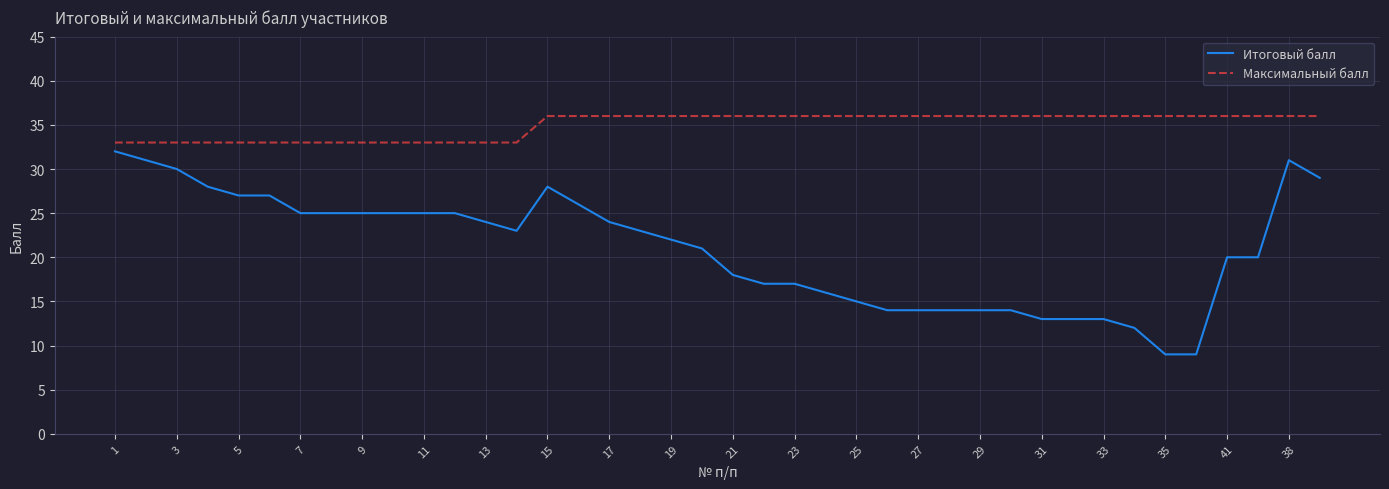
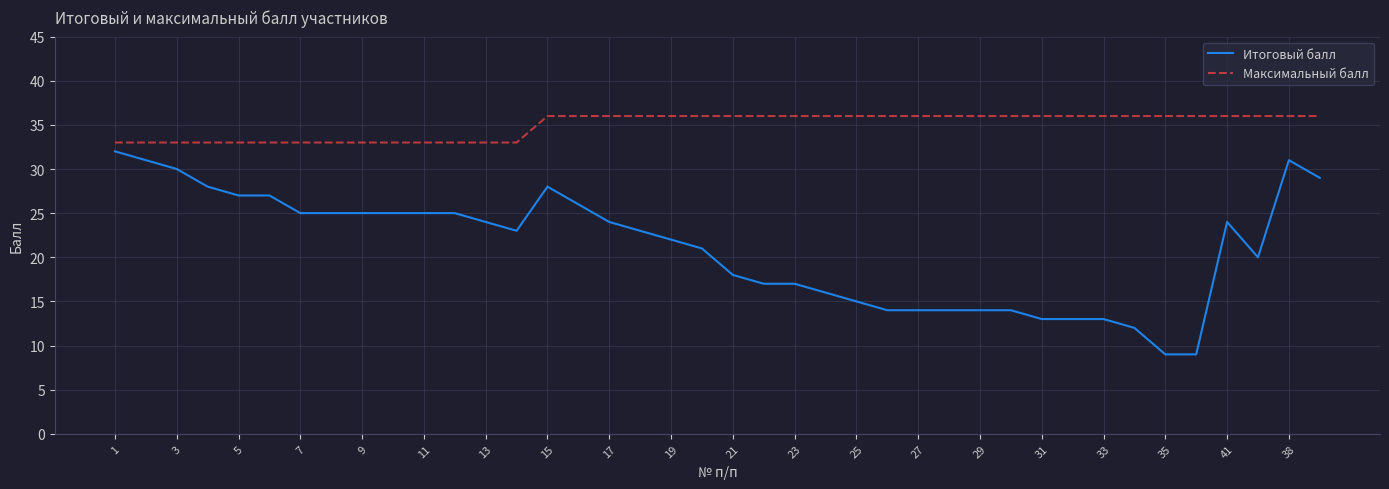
  {
    "Итоговый балл": {
-     "41": 20,
+     "41": 24,
      "38": 31
    },
    "Максимальный балл": {
      "41": 36,
      "38": 36
    }
  }
